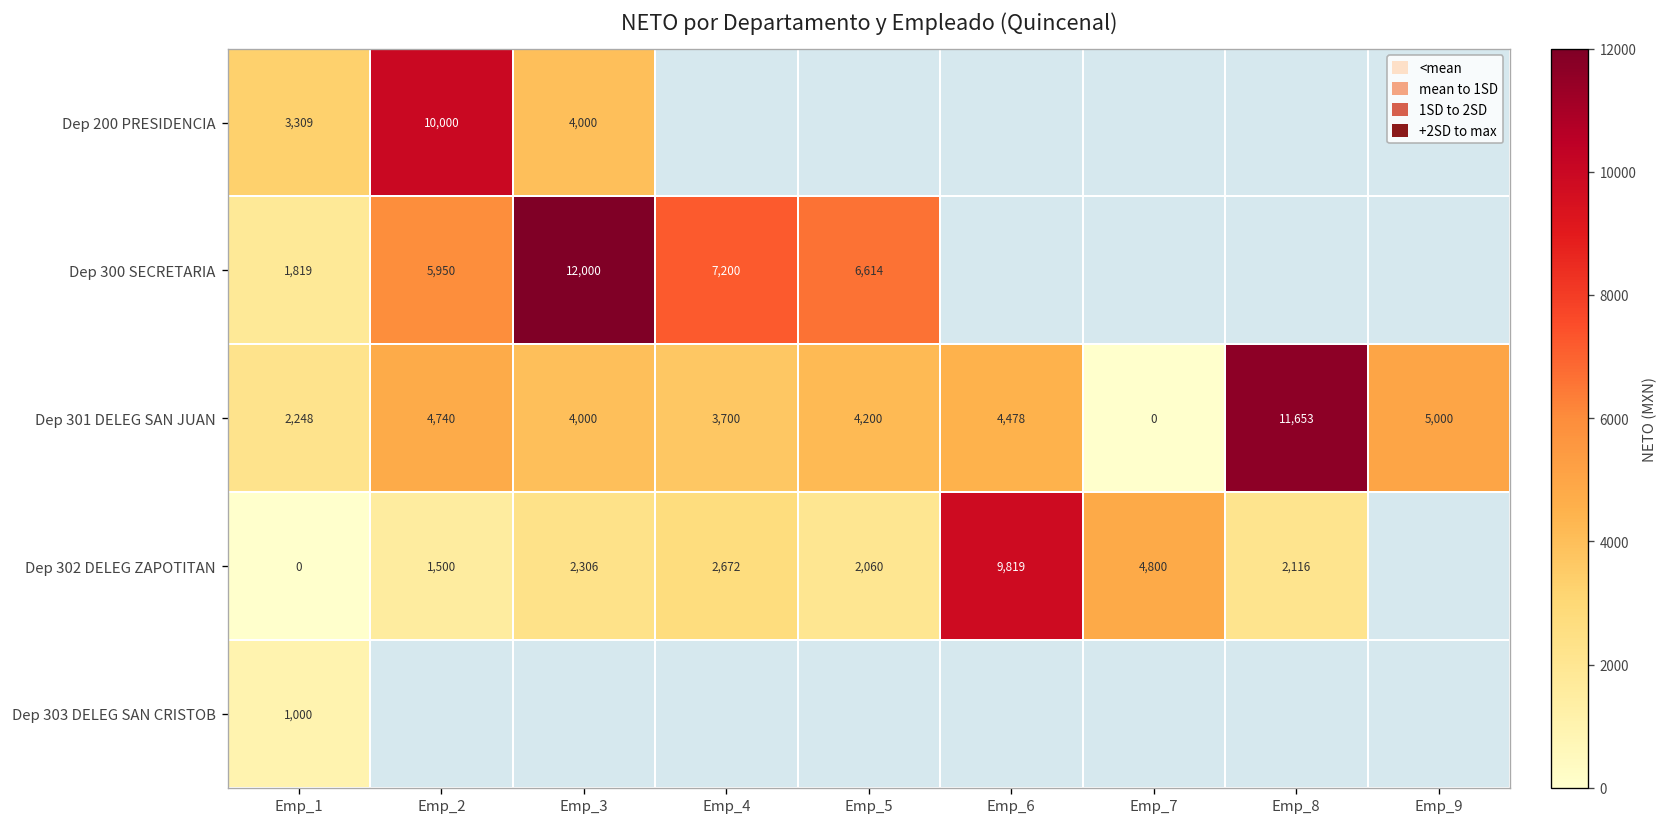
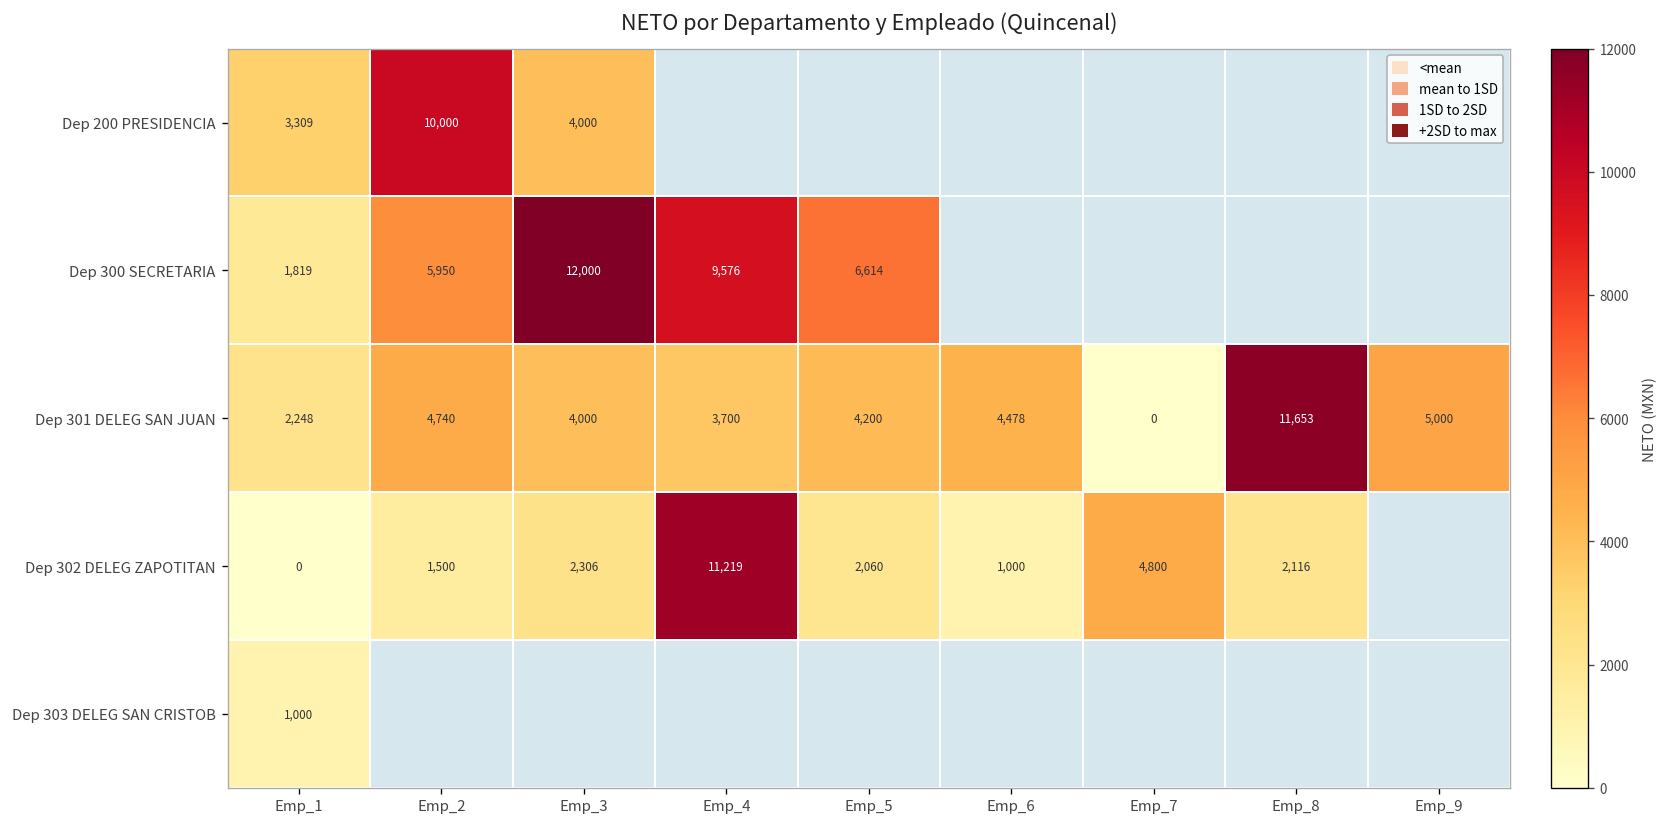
  {
    "Dep 200 PRESIDENCIA": {
      "Emp_1": "3,309",
      "Emp_2": "10,000",
      "Emp_3": "4,000"
    },
    "Dep 300 SECRETARIA": {
      "Emp_1": "1,819",
      "Emp_2": "5,950",
      "Emp_3": "12,000",
-     "Emp_4": "7,200",
+     "Emp_4": "9,576",
      "Emp_5": "6,614"
    },
    "Dep 301 DELEG SAN JUAN": {
      "Emp_1": "2,248",
      "Emp_2": "4,740",
      "Emp_3": "4,000",
      "Emp_4": "3,700",
      "Emp_5": "4,200",
      "Emp_6": "4,478",
      "Emp_7": "0",
      "Emp_8": "11,653",
      "Emp_9": "5,000"
    },
    "Dep 302 DELEG ZAPOTITAN": {
      "Emp_1": "0",
      "Emp_2": "1,500",
      "Emp_3": "2,306",
-     "Emp_4": "2,672",
+     "Emp_4": "11,219",
      "Emp_5": "2,060",
-     "Emp_6": "9,819",
+     "Emp_6": "1,000",
      "Emp_7": "4,800",
      "Emp_8": "2,116"
    },
    "Dep 303 DELEG SAN CRISTOB": {
      "Emp_1": "1,000"
    }
  }
